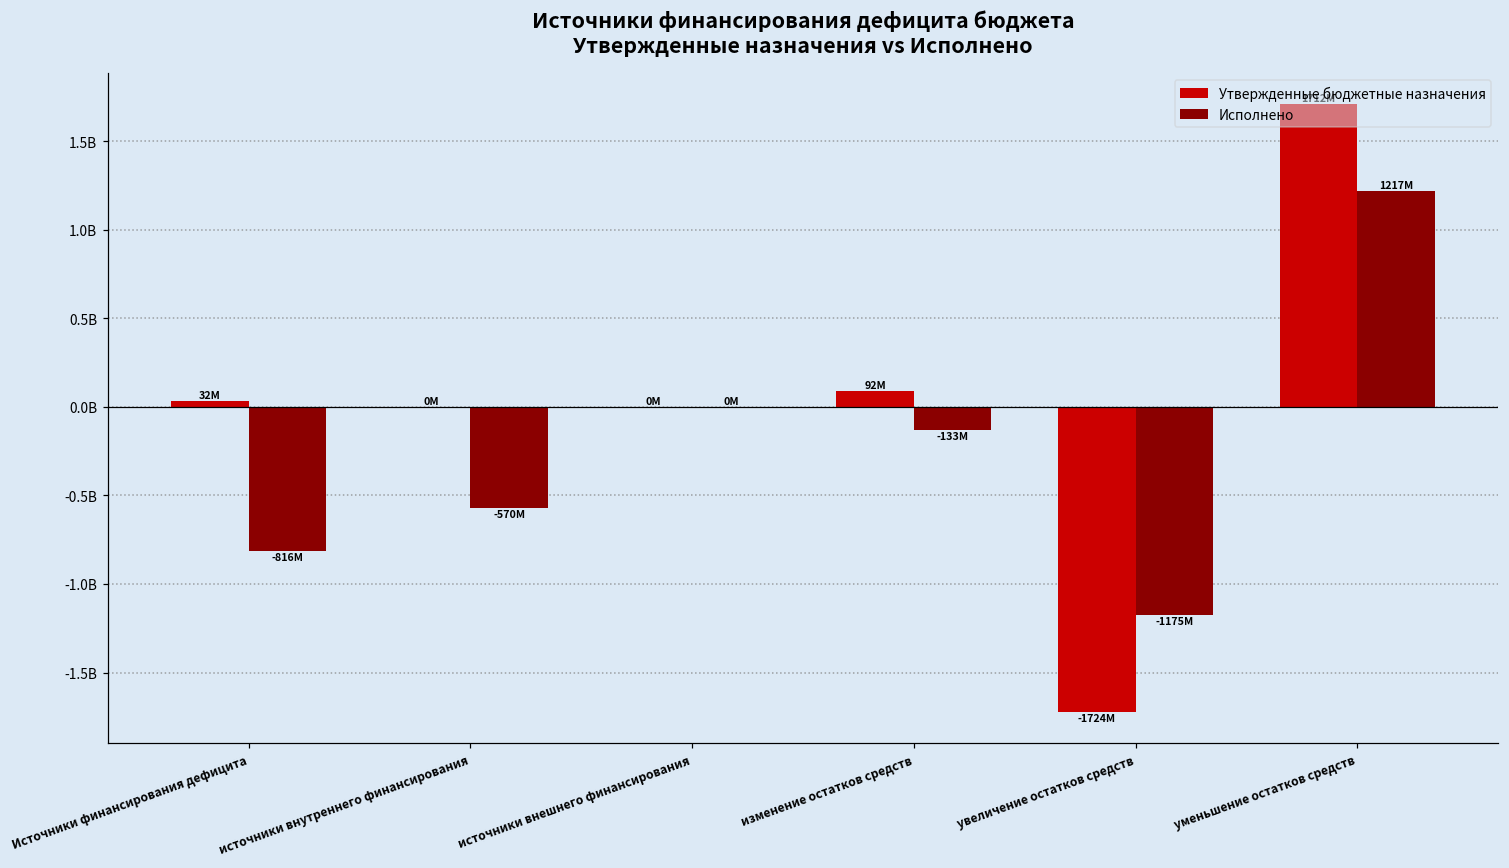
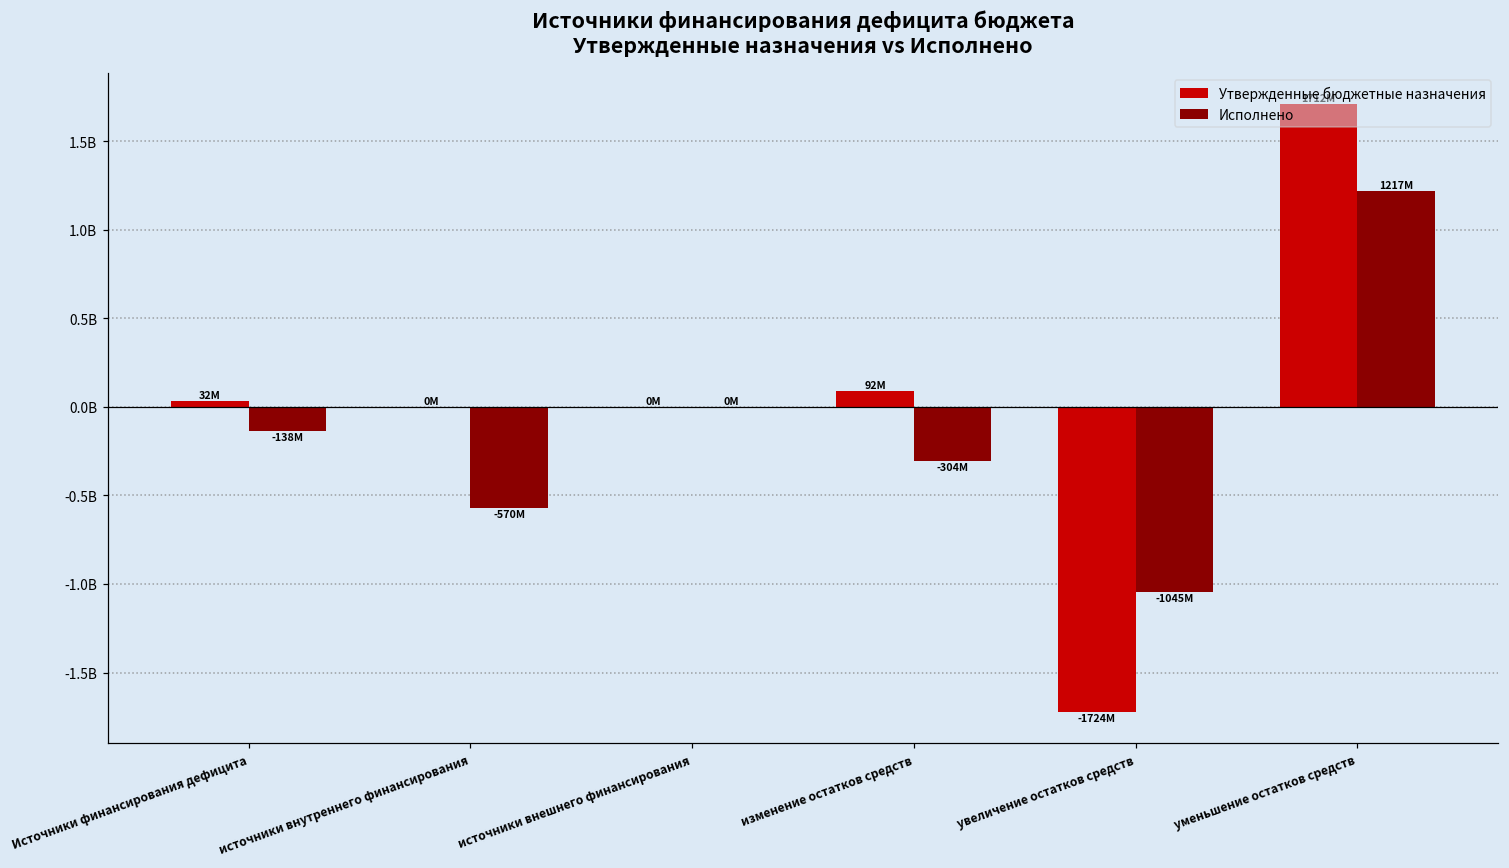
  {
    "Утвержденные бюджетные назначения": {
      "Источники финансирования дефицита": "32M",
      "источники внутреннего финансирования": "0M",
      "источники внешнего финансирования": "0M",
      "изменение остатков средств": "92M",
      "увеличение остатков средств": "-1724M"
    },
    "Исполнено": {
-     "Источники финансирования дефицита": "-816M",
+     "Источники финансирования дефицита": "-138M",
      "источники внутреннего финансирования": "-570M",
      "источники внешнего финансирования": "0M",
-     "изменение остатков средств": "-133M",
-     "увеличение остатков средств": "-1175M",
+     "изменение остатков средств": "-304M",
+     "увеличение остатков средств": "-1045M",
      "уменьшение остатков средств": "1217M"
    }
  }
